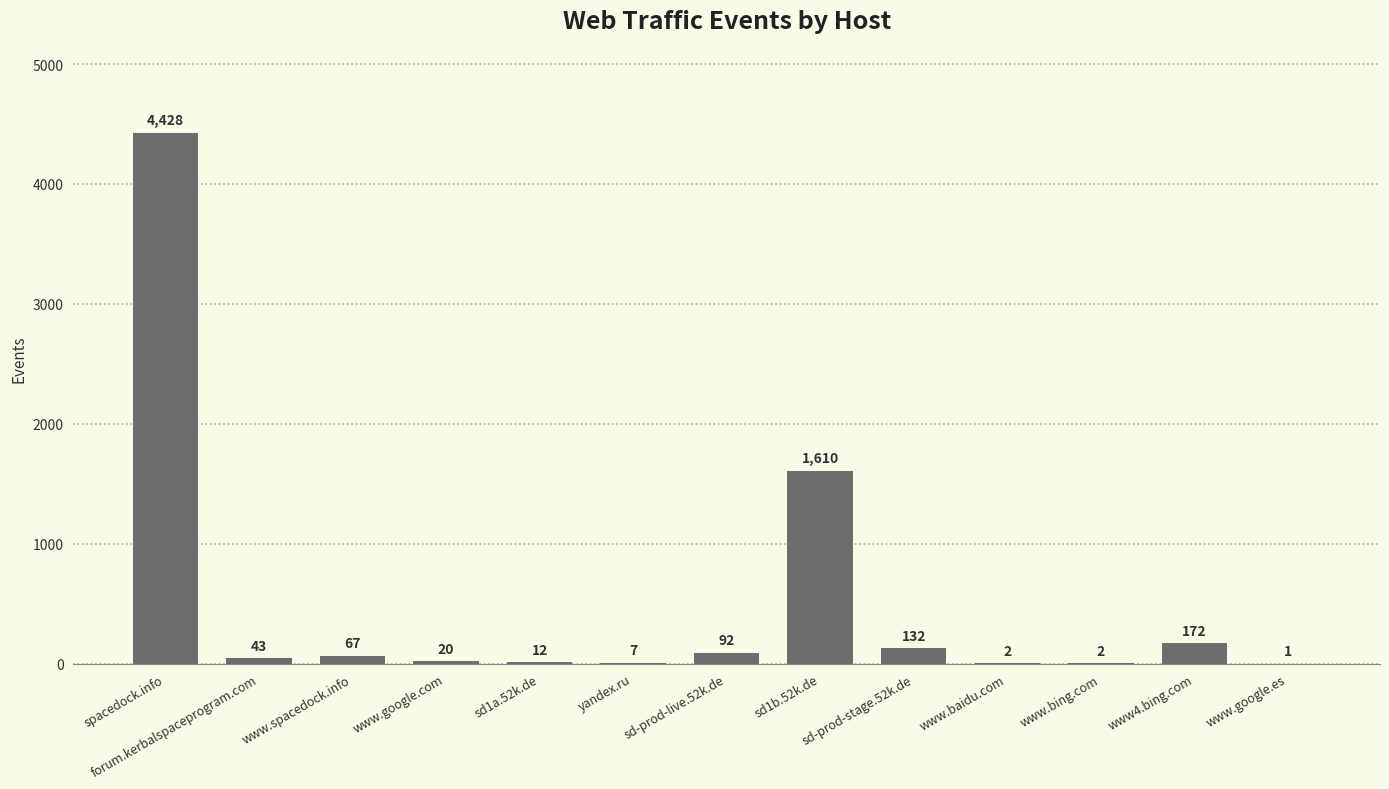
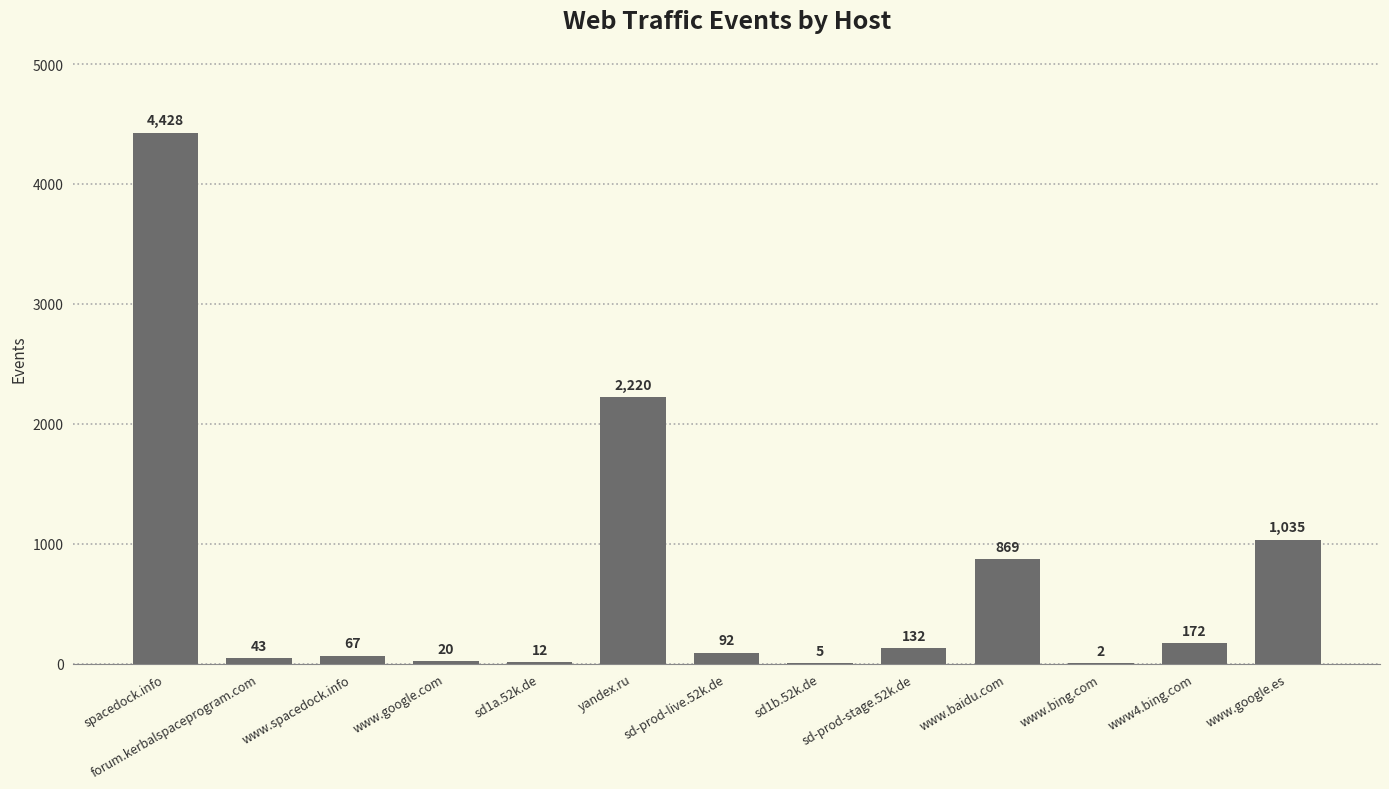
  {
    "spacedock.info": "4,428",
    "forum.kerbalspaceprogram.com": "43",
    "www.spacedock.info": "67",
    "www.google.com": "20",
    "sd1a.52k.de": "12",
-   "yandex.ru": "7",
+   "yandex.ru": "2,220",
    "sd-prod-live.52k.de": "92",
-   "sd1b.52k.de": "1,610",
+   "sd1b.52k.de": "5",
    "sd-prod-stage.52k.de": "132",
-   "www.baidu.com": "2",
+   "www.baidu.com": "869",
    "www.bing.com": "2",
    "www4.bing.com": "172",
-   "www.google.es": "1"
+   "www.google.es": "1,035"
  }
